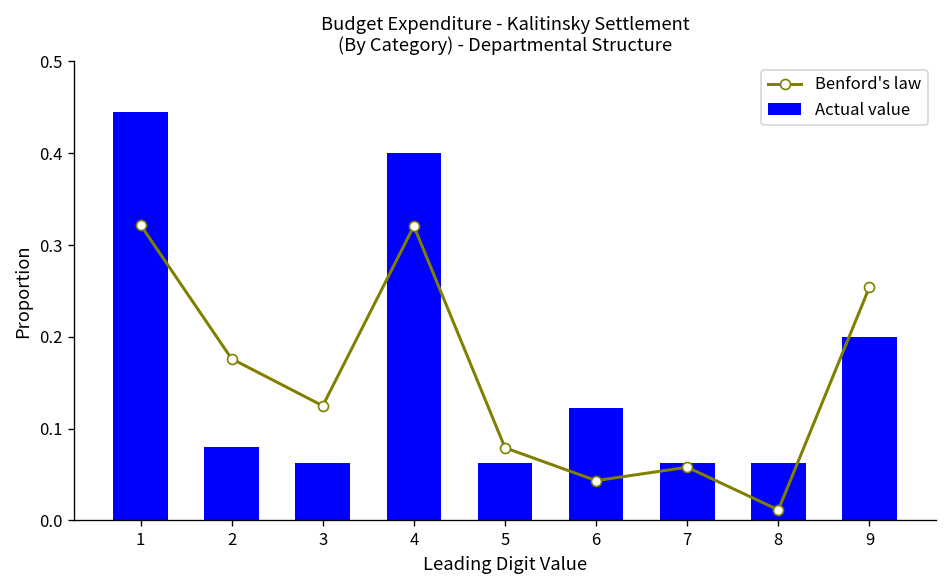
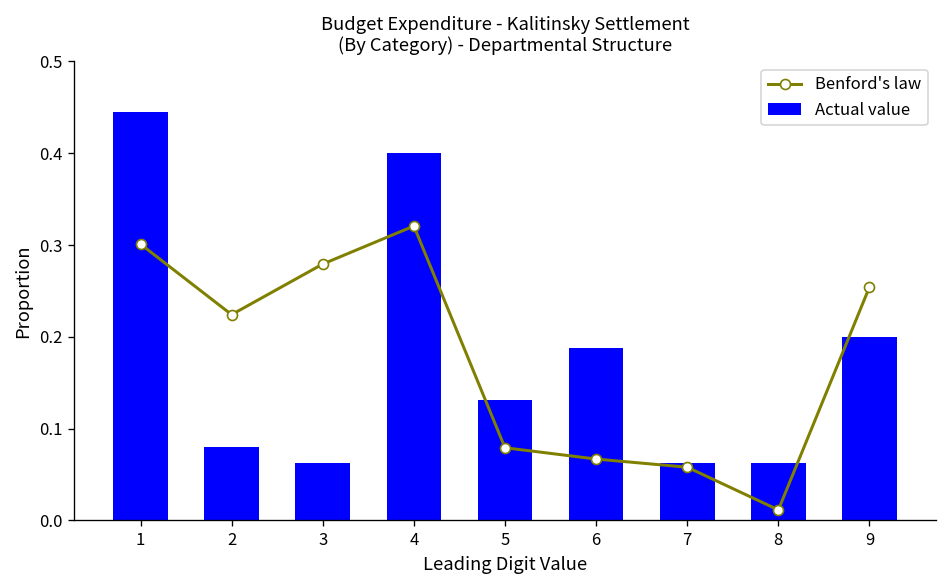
  {
    "Benford's law": {
-     "1": 0.32,
-     "2": 0.18,
-     "3": 0.12,
+     "1": 0.30,
+     "2": 0.22,
+     "3": 0.28,
      "4": 0.32,
      "5": 0.08,
-     "6": 0.04,
+     "6": 0.07,
      "7": 0.06,
      "8": 0.01,
      "9": 0.25
    },
    "Actual value": {
      "1": 0.44,
      "2": 0.08,
      "3": 0.06,
      "4": 0.40,
-     "5": 0.06,
-     "6": 0.12,
+     "5": 0.13,
+     "6": 0.19,
      "7": 0.06,
      "8": 0.06,
      "9": 0.20
    }
  }
